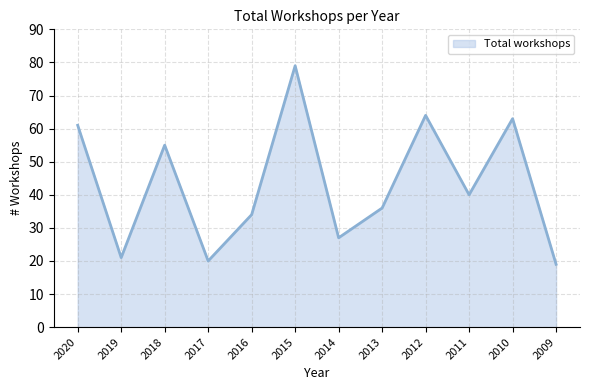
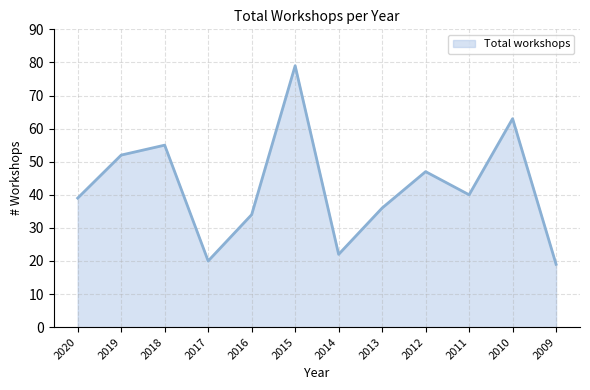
  {
-   "2020": 61,
-   "2019": 21,
+   "2020": 39,
+   "2019": 52,
    "2018": 55,
    "2017": 20,
    "2016": 34,
    "2015": 79,
-   "2014": 27,
+   "2014": 22,
    "2013": 36,
-   "2012": 64,
+   "2012": 47,
    "2011": 40,
    "2010": 63,
    "2009": 19
  }
